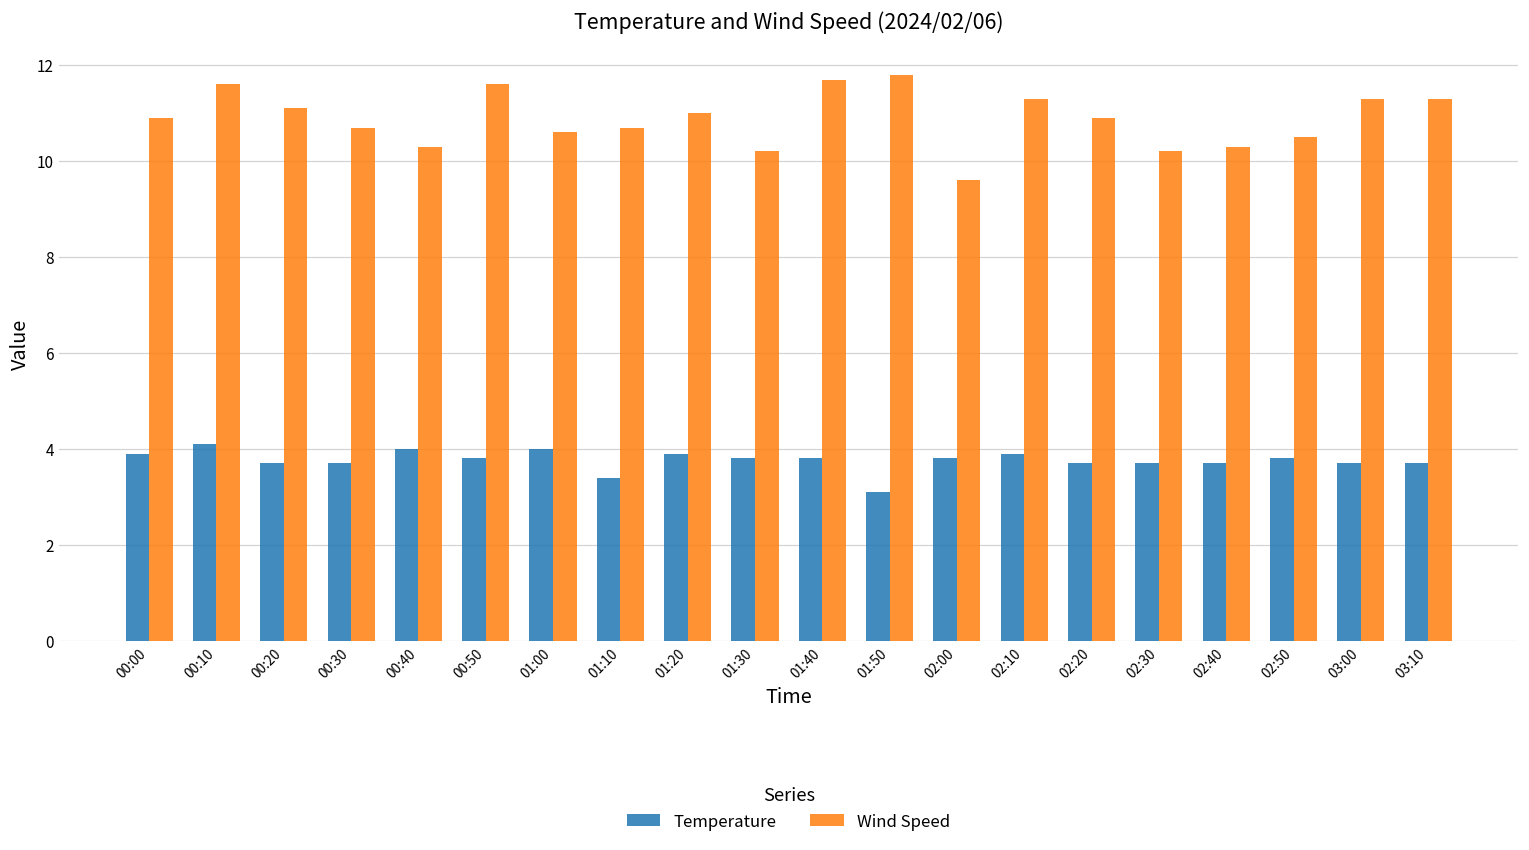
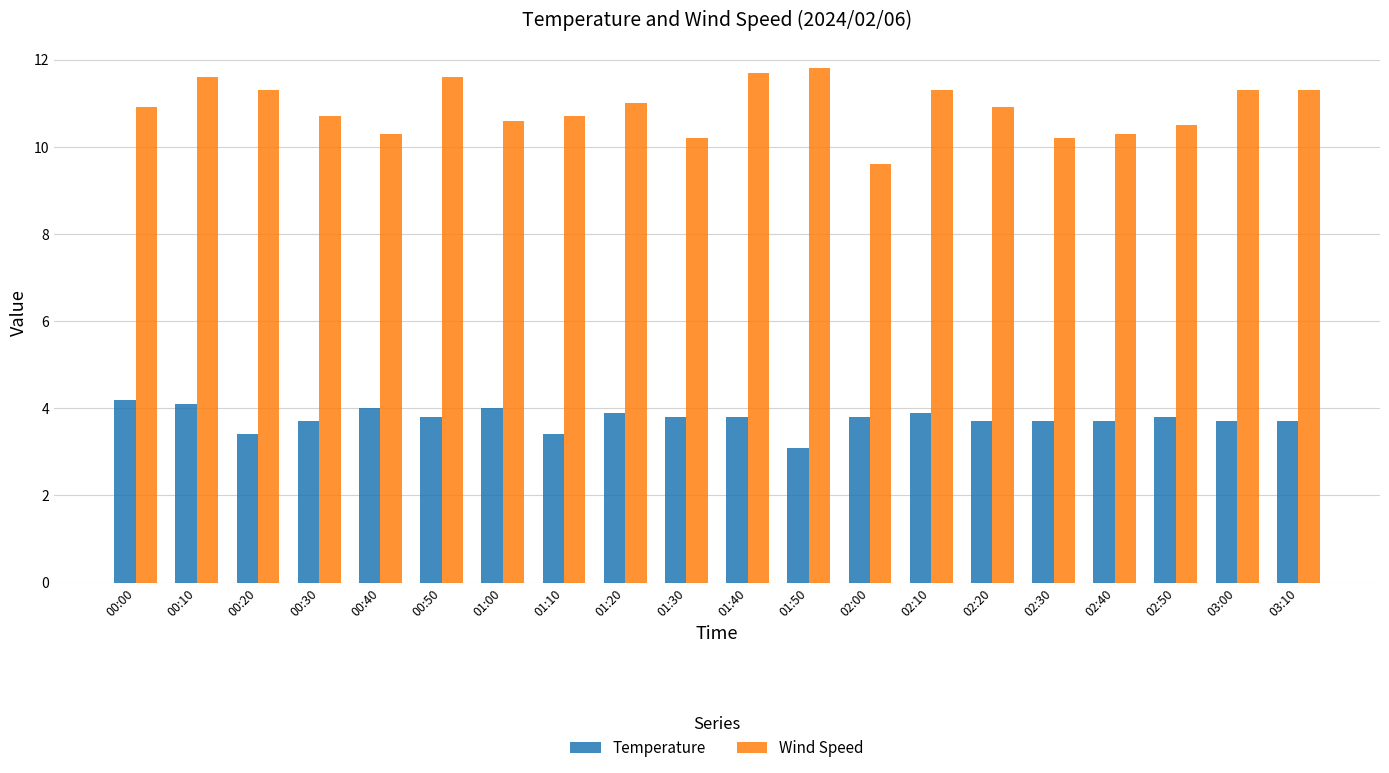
  {
    "Temperature": {
-     "00:00": 3.9,
+     "00:00": 4.2,
      "00:10": 4.1,
-     "00:20": 3.7,
+     "00:20": 3.4,
      "00:30": 3.7,
      "00:40": 4.0,
      "00:50": 3.8,
      "01:00": 4.0,
      "01:10": 3.4,
      "01:20": 3.9,
      "01:30": 3.8,
      "01:40": 3.8,
      "01:50": 3.1,
      "02:00": 3.8,
      "02:10": 3.9,
      "02:20": 3.7,
      "02:30": 3.7,
      "02:40": 3.7,
      "02:50": 3.8,
      "03:00": 3.7,
      "03:10": 3.7
    },
    "Wind Speed": {
      "00:00": 10.9,
      "00:10": 11.6,
-     "00:20": 11.1,
+     "00:20": 11.3,
      "00:30": 10.7,
      "00:40": 10.3,
      "00:50": 11.6,
      "01:00": 10.6,
      "01:10": 10.7,
      "01:20": 11.0,
      "01:30": 10.2,
      "01:40": 11.7,
      "01:50": 11.8,
      "02:00": 9.6,
      "02:10": 11.3,
      "02:20": 10.9,
      "02:30": 10.2,
      "02:40": 10.3,
      "02:50": 10.5,
      "03:00": 11.3,
      "03:10": 11.3
    }
  }
